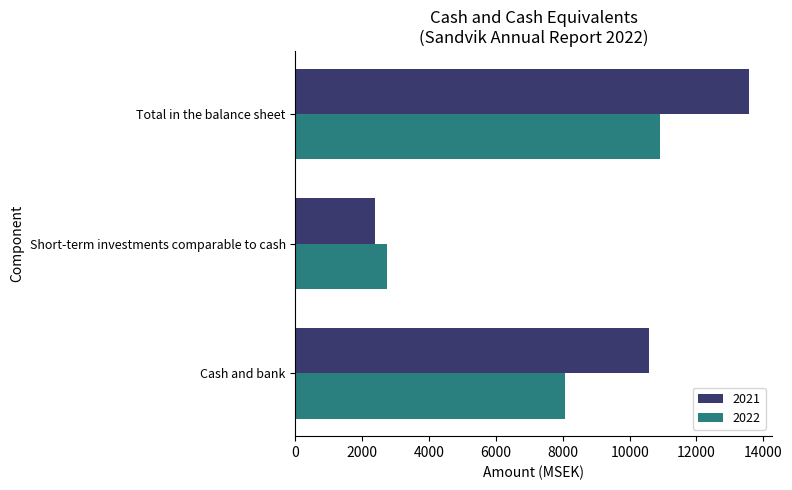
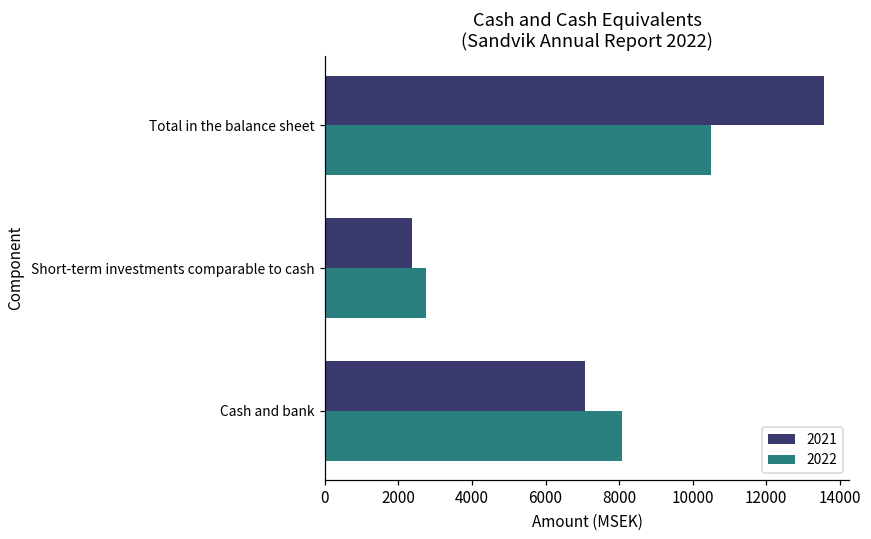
  {
    "2021": {
      "Total in the balance sheet": 13600,
      "Short-term investments comparable to cash": 2400,
-     "Cash and bank": 10600
+     "Cash and bank": 7100
    },
    "2022": {
-     "Total in the balance sheet": 10900,
+     "Total in the balance sheet": 10500,
      "Short-term investments comparable to cash": 2700,
      "Cash and bank": 8100
    }
  }
